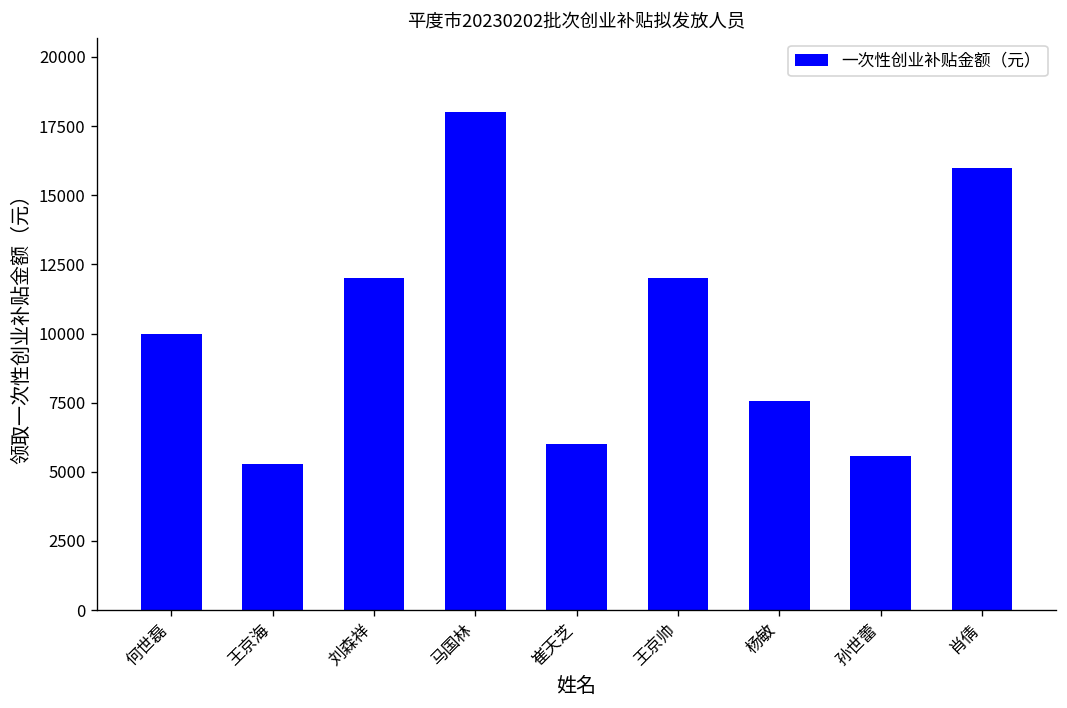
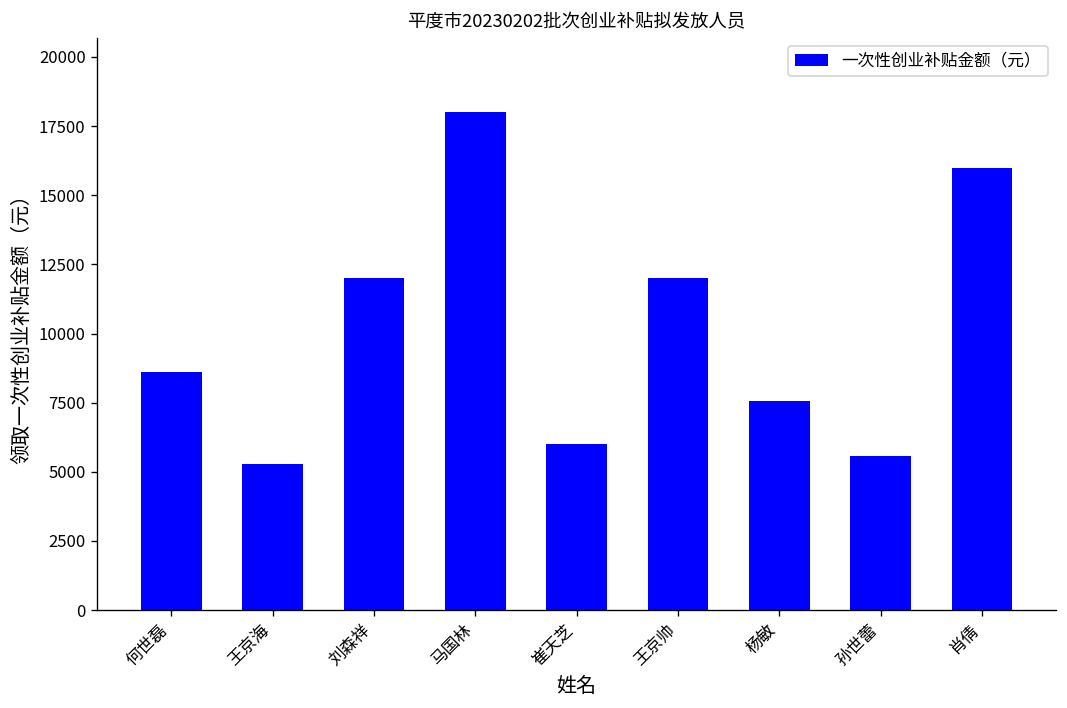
  {
-   "何世磊": 10000,
+   "何世磊": 8600,
    "王京海": 5300,
    "刘森祥": 12000,
    "马国林": 18000,
    "崔天芝": 6000,
    "王京帅": 12000,
    "杨敏": 7600,
    "孙世蕾": 5600,
    "肖倩": 16000
  }
